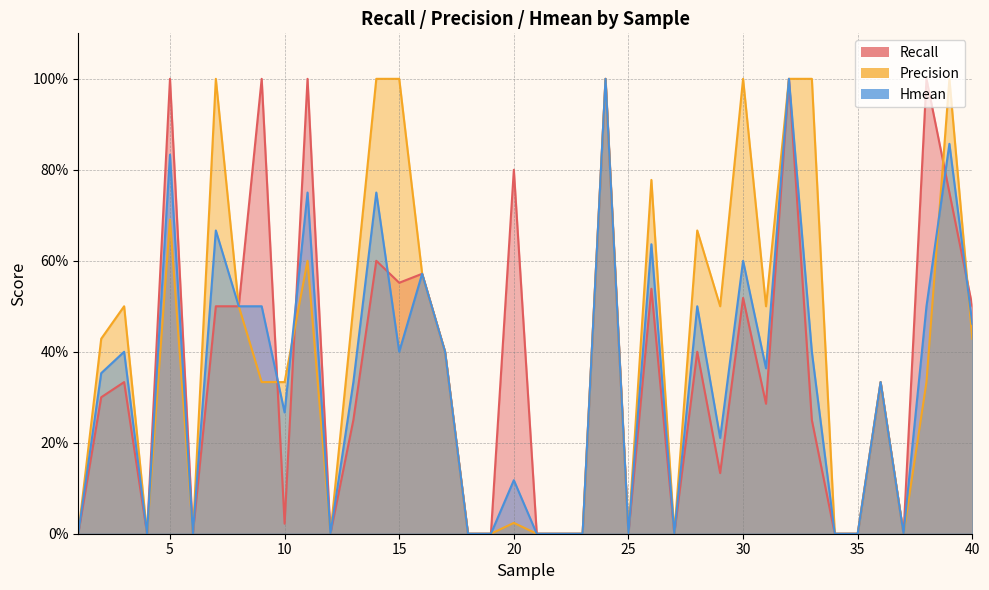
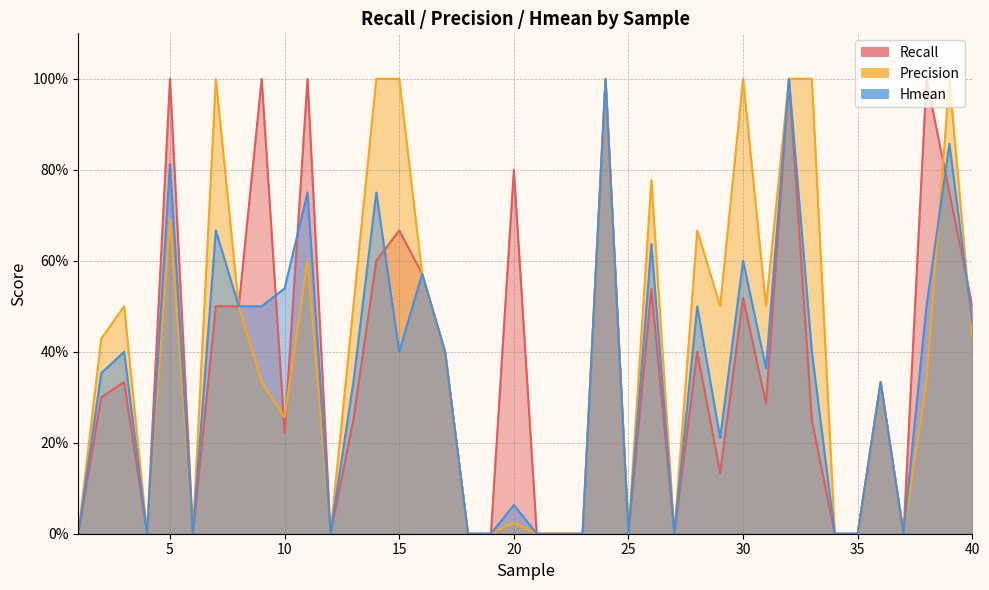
  {
    "Recall": {
      "5": "100%",
-     "10": "2%",
-     "15": "55%",
+     "10": "22%",
+     "15": "67%",
      "20": "80%",
      "30": "52%",
      "40": "50%"
    },
    "Precision": {
      "5": "69%",
-     "10": "33%",
+     "10": "26%",
      "15": "100%",
      "20": "2%",
      "30": "100%",
      "40": "43%"
    },
    "Hmean": {
-     "5": "83%",
-     "10": "27%",
+     "5": "81%",
+     "10": "54%",
      "15": "40%",
-     "20": "12%",
+     "20": "6%",
      "30": "60%",
      "40": "46%"
    }
  }
